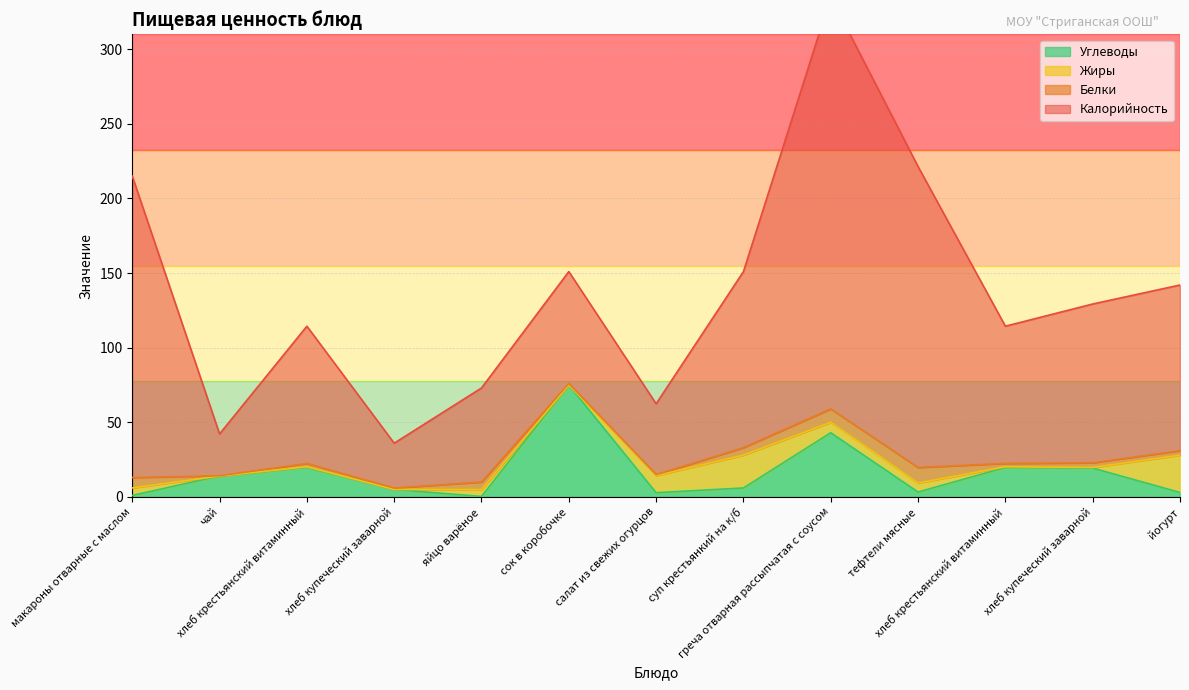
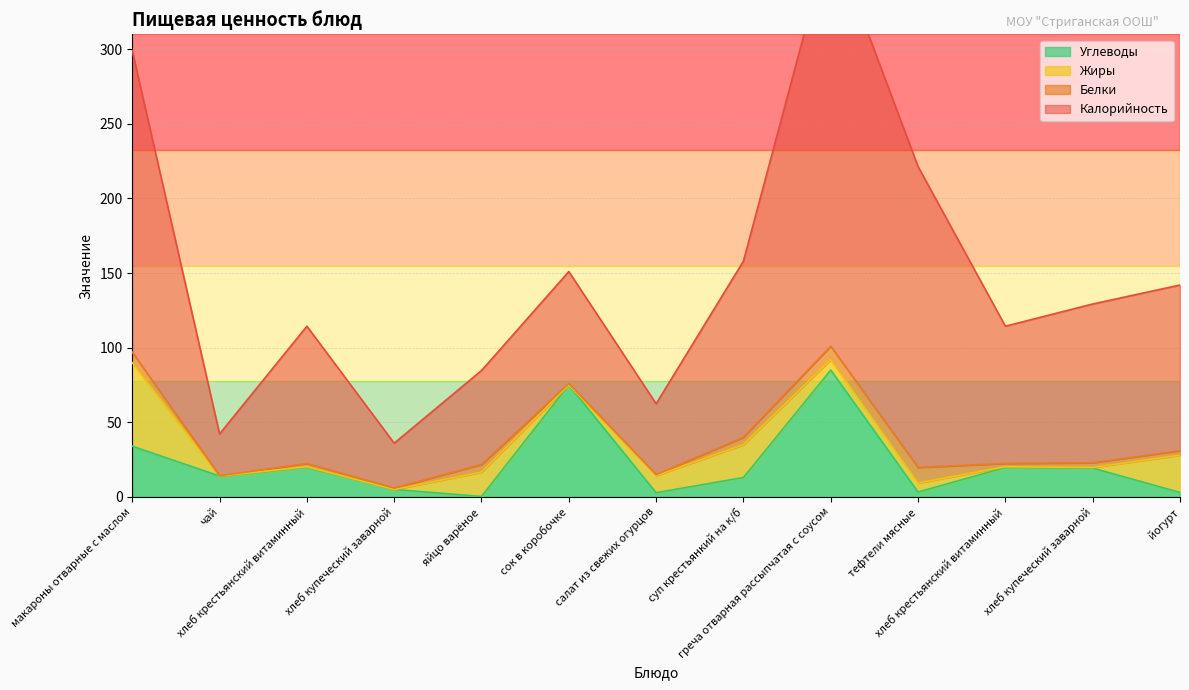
  {
    "Углеводы": {
-     "макароны отварные с маслом": 1,
+     "макароны отварные с маслом": 34,
      "яйцо варёное": 0,
      "салат из свежих огурцов": 3,
-     "суп крестьянкий на к/б": 6,
-     "греча отварная рассыпчатая с соусом": 43,
+     "суп крестьянкий на к/б": 13,
+     "греча отварная рассыпчатая с соусом": 85,
      "тефтели мясные": 3,
      "йогурт": 3
    },
    "Жиры": {
-     "макароны отварные с маслом": 5,
-     "яйцо варёное": 5,
+     "макароны отварные с маслом": 56,
+     "яйцо варёное": 16,
      "суп крестьянкий на к/б": 22,
      "греча отварная рассыпчатая с соусом": 7,
      "тефтели мясные": 6,
      "йогурт": 25
    }
  }
